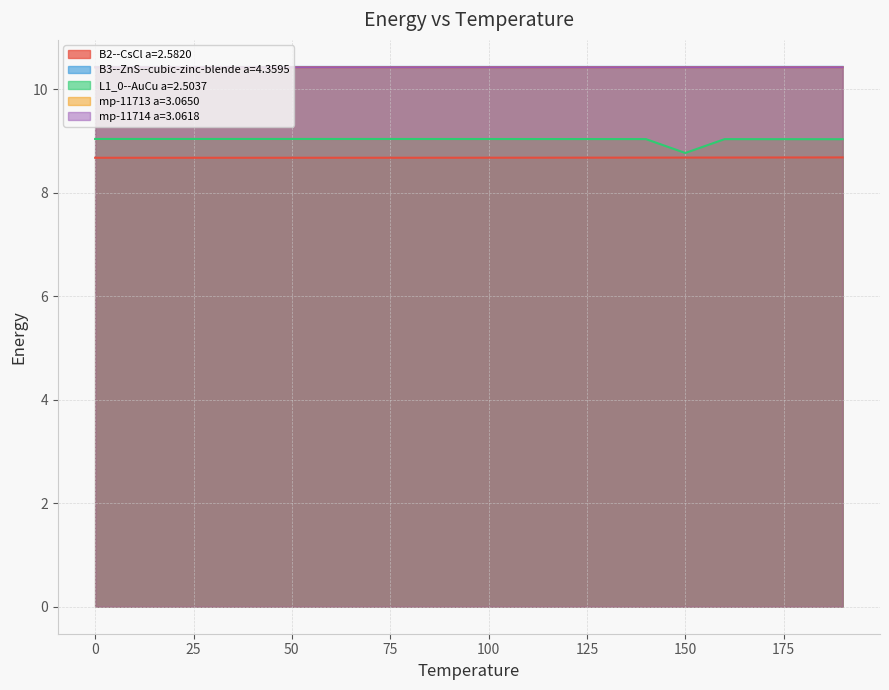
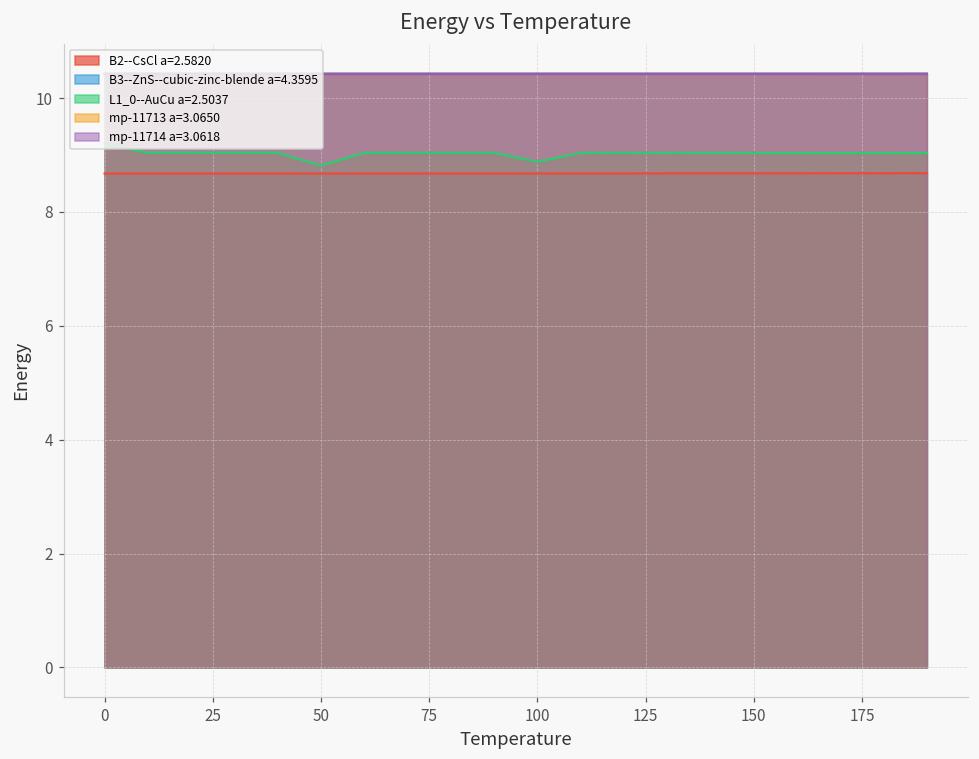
  {
    "B2--CsCl a=2.5820": {
      "0": 8.7,
      "50": 8.7,
      "100": 8.7,
      "150": 8.7
    },
    "mp-11714 a=3.0618": {
      "100": 10.4,
      "150": 10.4
    },
    "L1_0--AuCu a=2.5037": {
-     "0": 9.0,
-     "50": 9.0,
-     "100": 9.0,
-     "150": 8.8
+     "0": 9.2,
+     "50": 8.8,
+     "100": 8.9,
+     "150": 9.0
    }
  }
